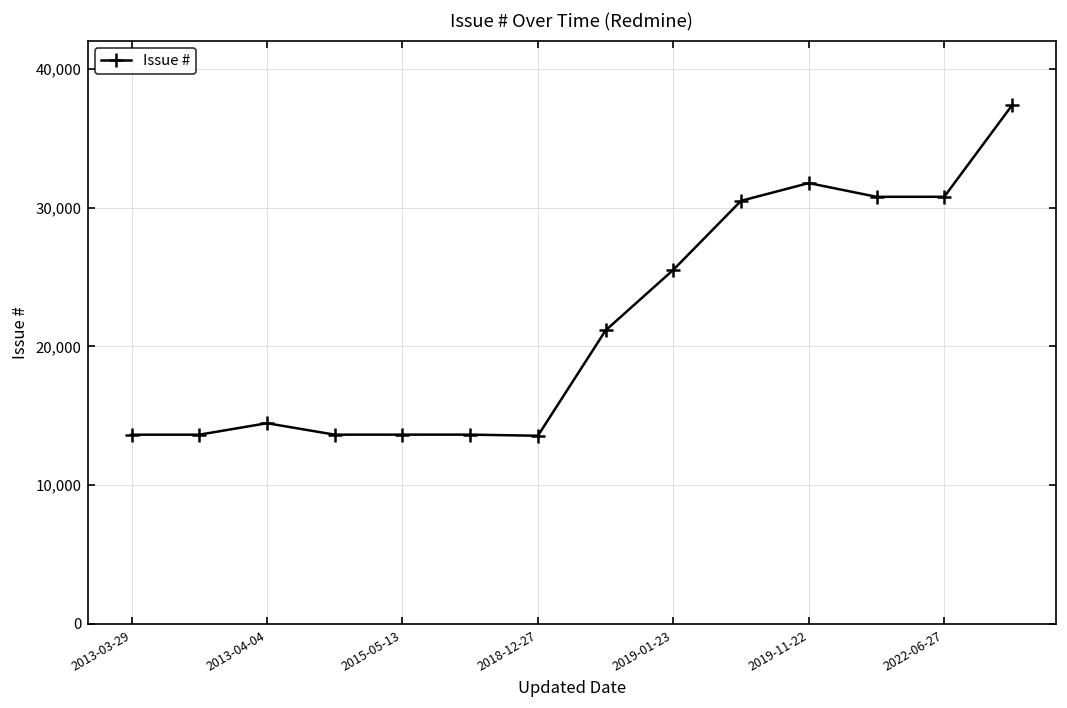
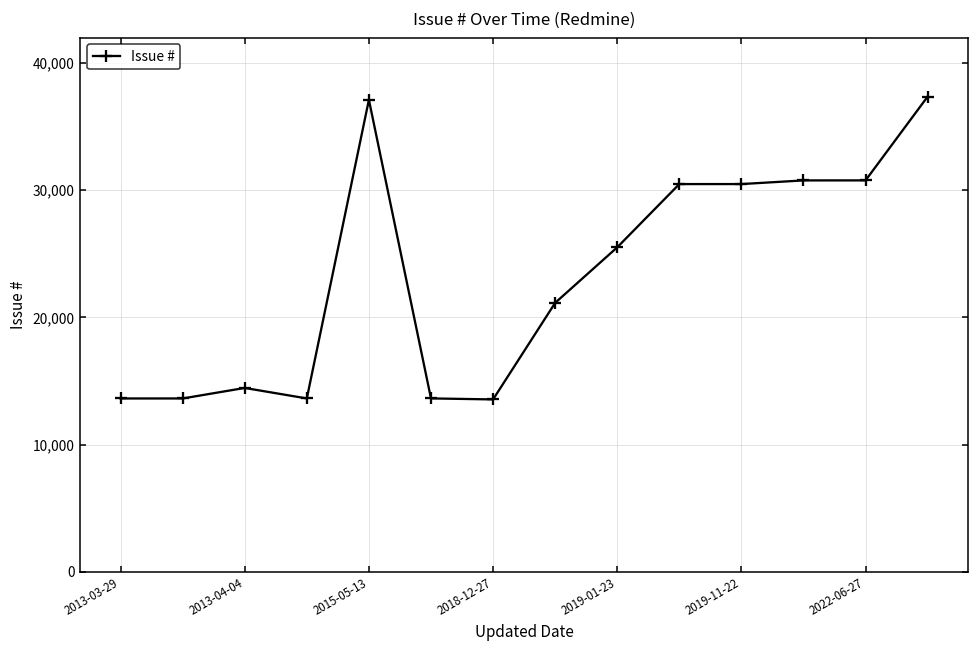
  {
    "2013-03-29": "13,600",
    "2013-04-04": "14,500",
-   "2015-05-13": "13,600",
+   "2015-05-13": "37,100",
    "2018-12-27": "13,600",
-   "2019-11-22": "31,800"
+   "2019-11-22": "30,500"
  }
